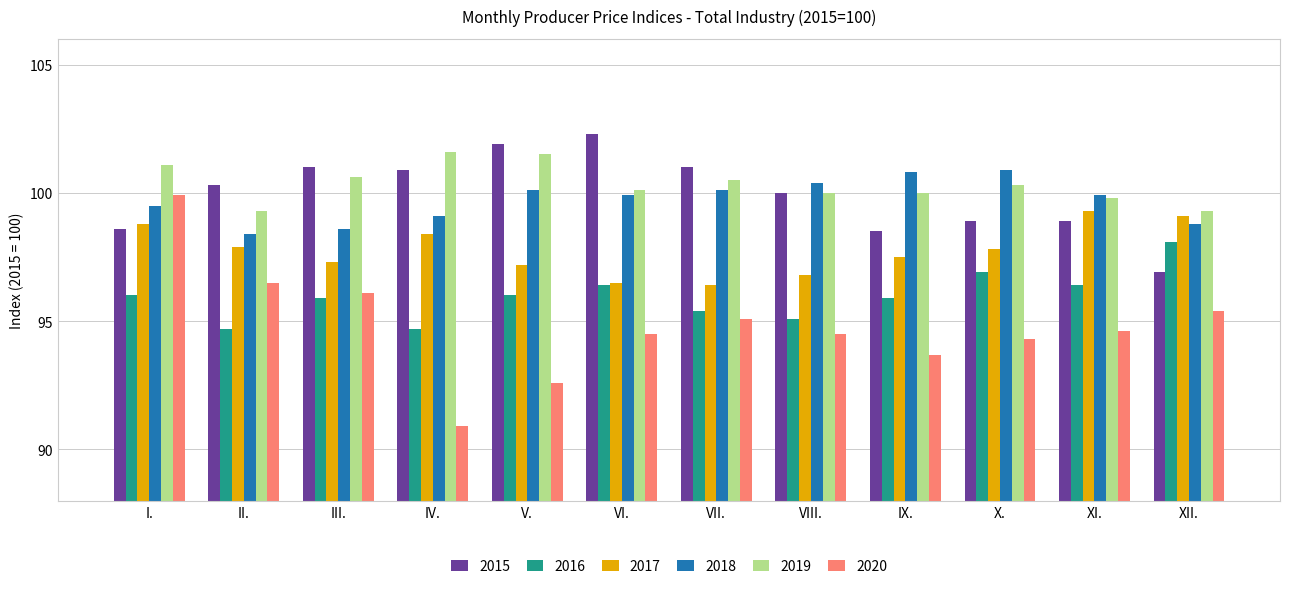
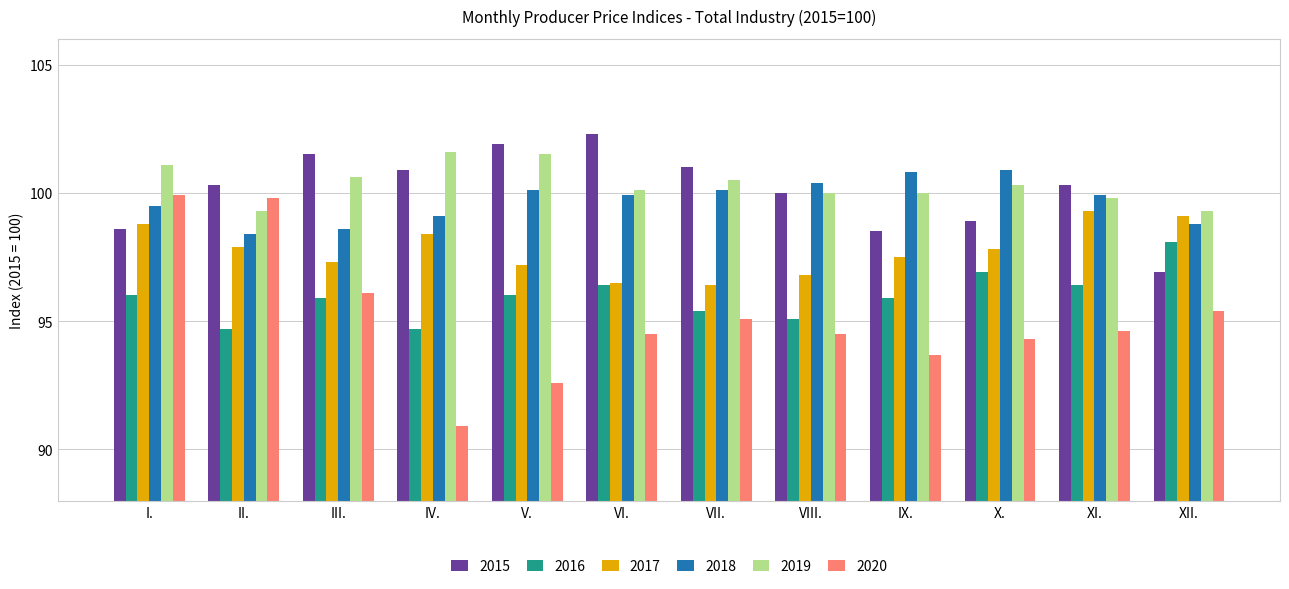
  {
    "2015": {
      "I.": 98.6,
      "II.": 100.3,
-     "III.": 101.0,
+     "III.": 101.5,
      "IV.": 100.9,
      "V.": 101.9,
      "VI.": 102.3,
      "VII.": 101.0,
      "VIII.": 100.0,
      "IX.": 98.5,
      "X.": 98.9,
-     "XI.": 98.9,
+     "XI.": 100.3,
      "XII.": 96.9
    },
    "2017": {
      "I.": 98.8,
      "II.": 97.9,
      "III.": 97.3,
      "IV.": 98.4,
      "V.": 97.2,
      "VI.": 96.5,
      "VII.": 96.4,
      "VIII.": 96.8,
      "IX.": 97.5,
      "X.": 97.8,
      "XI.": 99.3,
      "XII.": 99.1
    },
    "2019": {
      "I.": 101.1,
      "II.": 99.3,
      "III.": 100.6,
      "IV.": 101.6,
      "V.": 101.5,
      "VI.": 100.1,
      "VII.": 100.5,
      "VIII.": 100.0,
      "IX.": 100.0,
      "X.": 100.3,
      "XI.": 99.8,
      "XII.": 99.3
    },
    "2020": {
      "I.": 99.9,
-     "II.": 96.5,
+     "II.": 99.8,
      "III.": 96.1,
      "IV.": 90.9,
      "V.": 92.6,
      "VI.": 94.5,
      "VII.": 95.1,
      "VIII.": 94.5,
      "IX.": 93.7,
      "X.": 94.3,
      "XI.": 94.6,
      "XII.": 95.4
    }
  }
